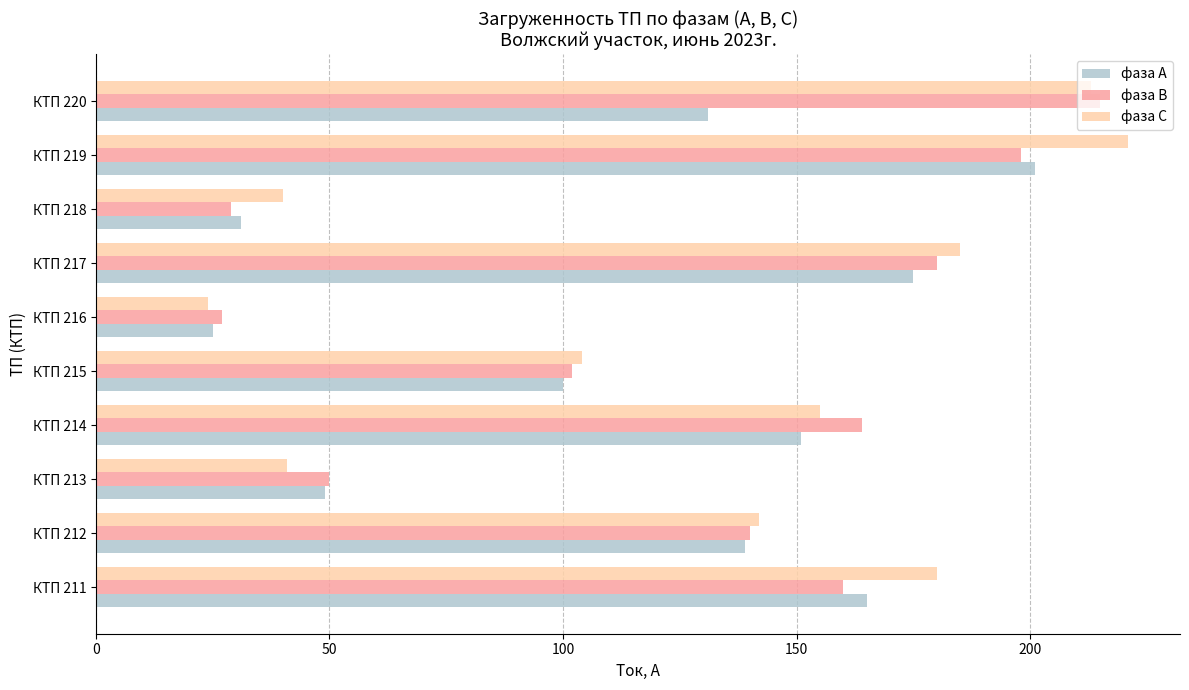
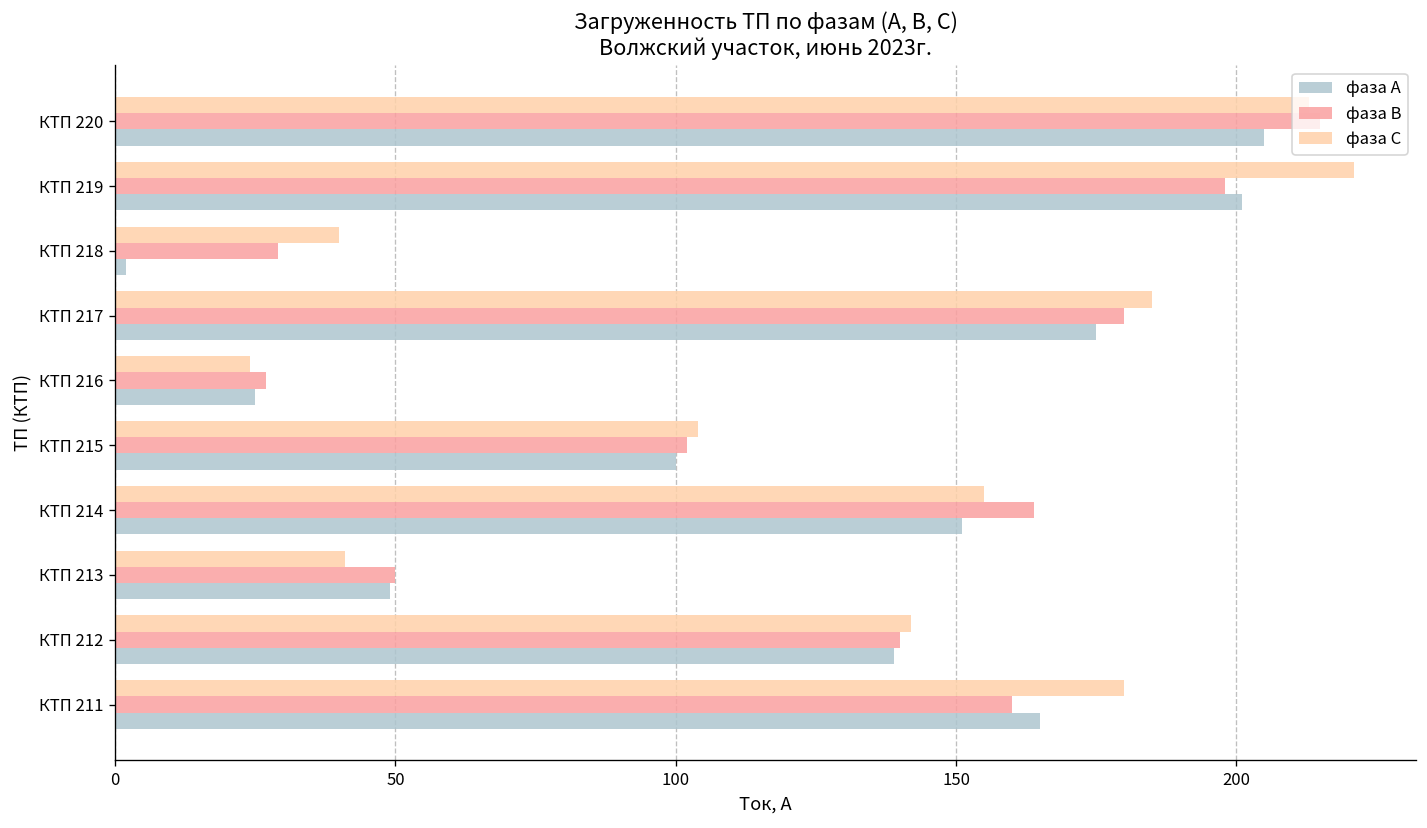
  {
    "фаза А": {
-     "КТП 220": 131,
+     "КТП 220": 205,
      "КТП 219": 201,
-     "КТП 218": 31,
+     "КТП 218": 2,
      "КТП 217": 175,
      "КТП 216": 25,
      "КТП 215": 100,
      "КТП 214": 151,
      "КТП 213": 49,
      "КТП 212": 139,
      "КТП 211": 165
    }
  }
